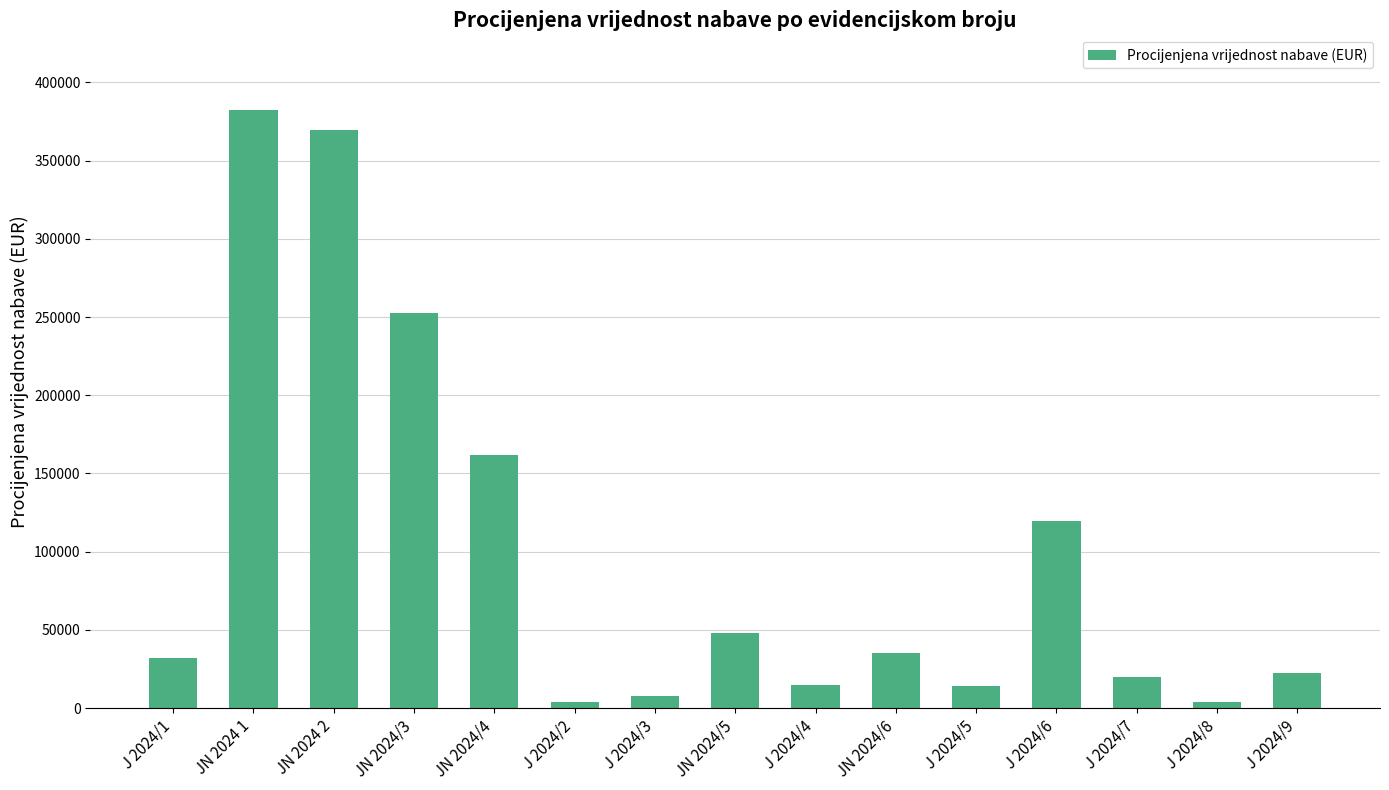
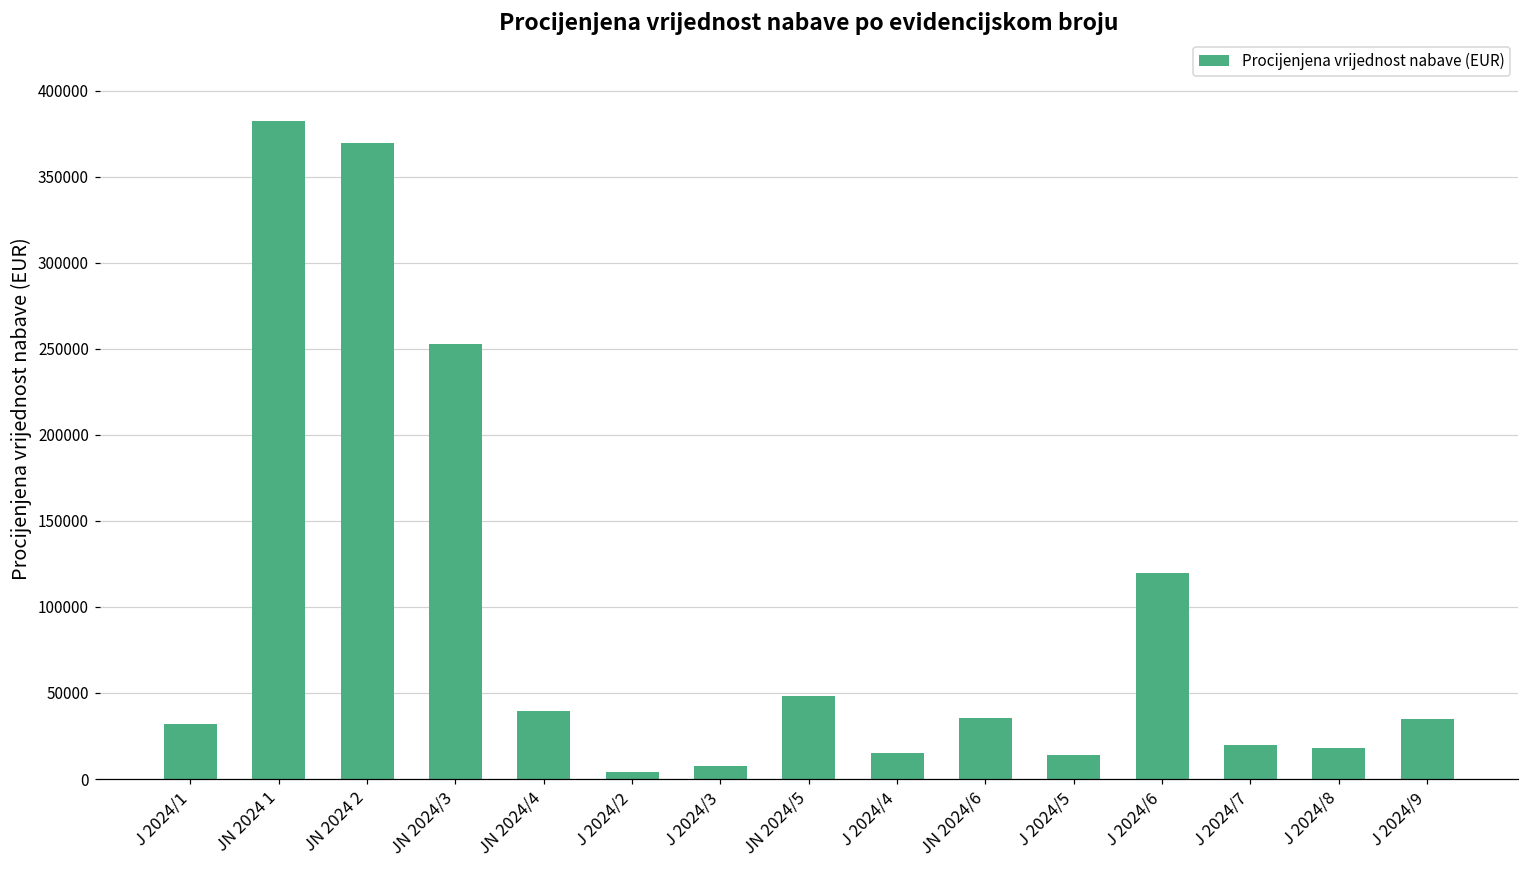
  {
    "J 2024/1": 32000,
    "JN 2024 1": 382000,
    "JN 2024 2": 370000,
    "JN 2024/3": 253000,
-   "JN 2024/4": 162000,
+   "JN 2024/4": 40000,
    "J 2024/2": 4000,
    "J 2024/3": 8000,
    "JN 2024/5": 48000,
    "J 2024/4": 15000,
    "JN 2024/6": 36000,
    "J 2024/5": 14000,
    "J 2024/6": 119000,
    "J 2024/7": 20000,
-   "J 2024/8": 4000,
-   "J 2024/9": 23000
+   "J 2024/8": 18000,
+   "J 2024/9": 35000
  }
